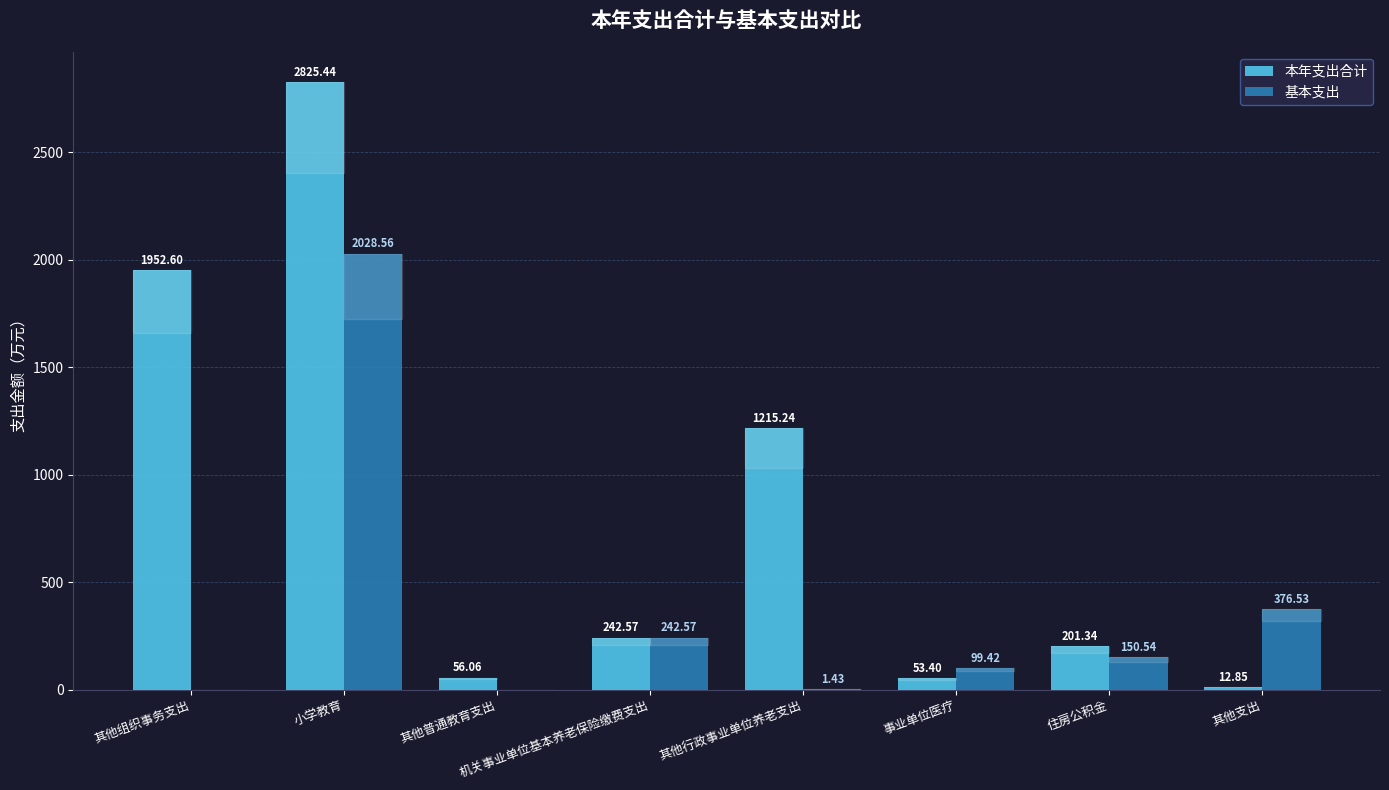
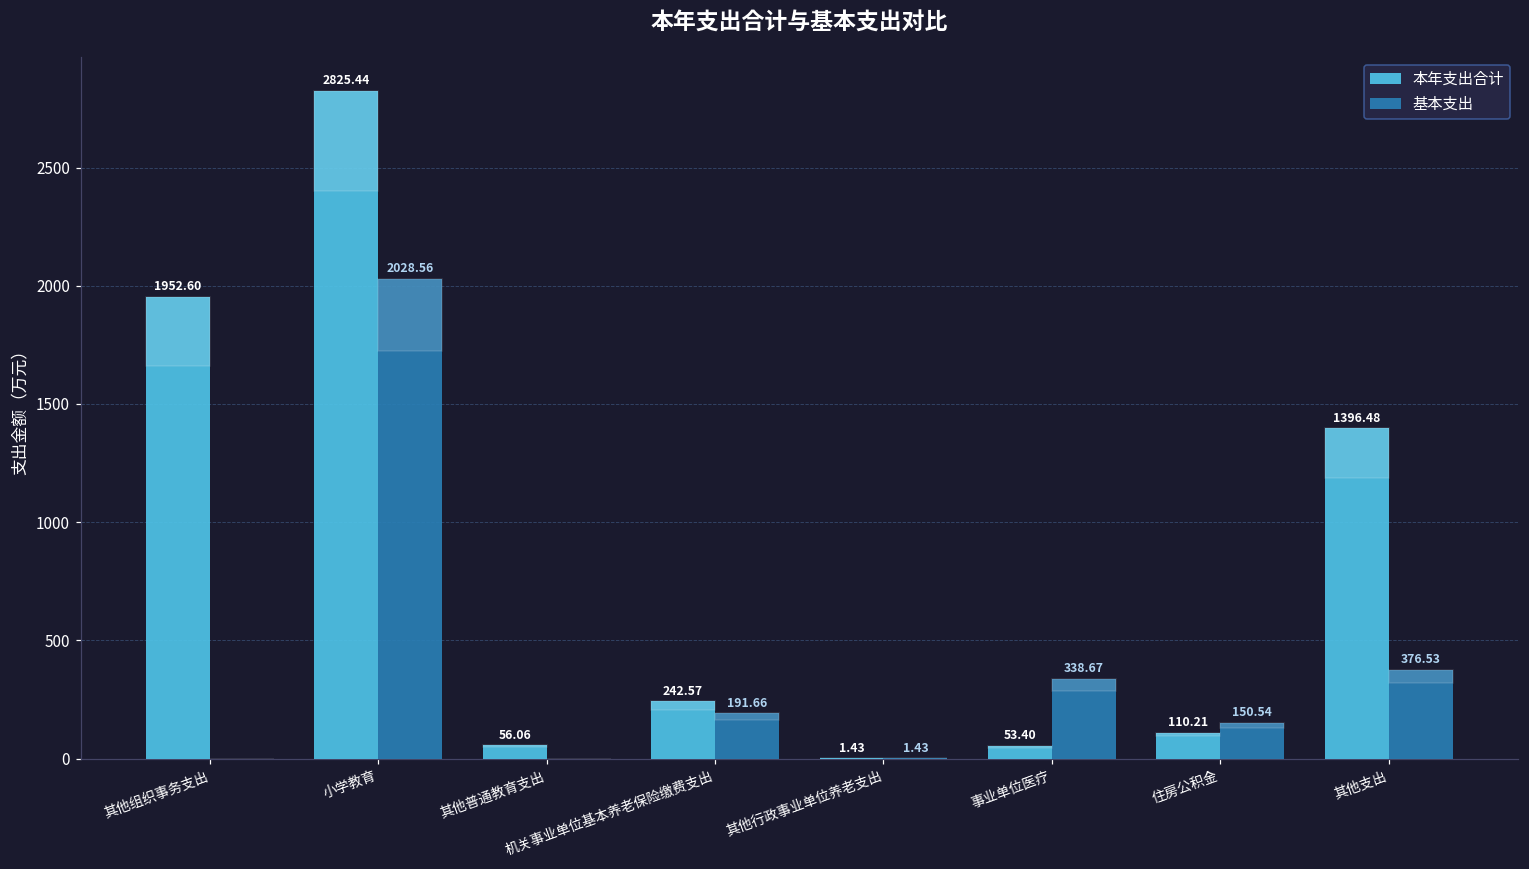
  {
    "本年支出合计": {
      "其他组织事务支出": 1952.60,
      "小学教育": 2825.44,
      "其他普通教育支出": 56.06,
      "机关事业单位基本养老保险缴费支出": 242.57,
-     "其他行政事业单位养老支出": 1215.24,
+     "其他行政事业单位养老支出": 1.43,
      "事业单位医疗": 53.40,
-     "住房公积金": 201.34,
-     "其他支出": 12.85
+     "住房公积金": 110.21,
+     "其他支出": 1396.48
    },
    "基本支出": {
      "小学教育": 2028.56,
-     "机关事业单位基本养老保险缴费支出": 242.57,
+     "机关事业单位基本养老保险缴费支出": 191.66,
      "其他行政事业单位养老支出": 1.43,
-     "事业单位医疗": 99.42,
+     "事业单位医疗": 338.67,
      "住房公积金": 150.54,
      "其他支出": 376.53
    }
  }
